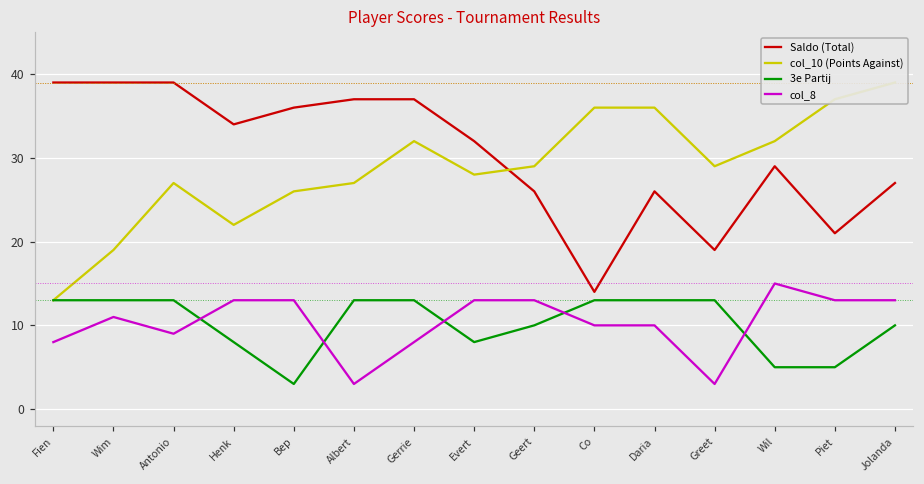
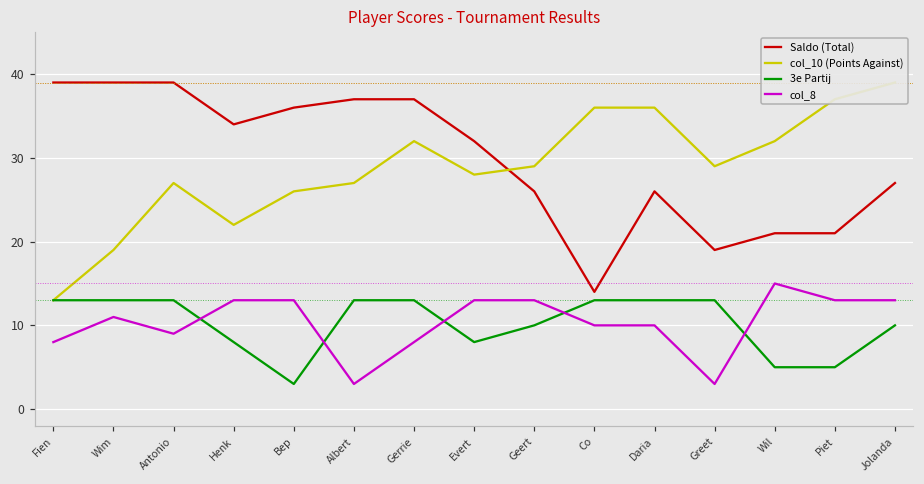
  {
    "Saldo (Total)": {
      "Fien": 39,
      "Wim": 39,
      "Antonio": 39,
      "Henk": 34,
      "Bep": 36,
      "Albert": 37,
      "Gerrie": 37,
      "Evert": 32,
      "Geert": 26,
      "Co": 14,
      "Daria": 26,
      "Greet": 19,
-     "Wil": 29,
+     "Wil": 21,
      "Piet": 21,
      "Jolanda": 27
    },
    "col_10 (Points Against)": {
      "Wim": 19,
      "Antonio": 27,
      "Henk": 22,
      "Bep": 26,
      "Albert": 27,
      "Gerrie": 32,
      "Evert": 28,
      "Geert": 29,
      "Co": 36,
      "Daria": 36,
      "Greet": 29,
      "Wil": 32
    },
    "3e Partij": {
      "Wim": 13,
      "Antonio": 13,
      "Henk": 8,
      "Bep": 3,
      "Albert": 13,
      "Gerrie": 13,
      "Evert": 8,
      "Geert": 10,
      "Co": 13,
      "Daria": 13,
      "Greet": 13,
      "Wil": 5,
      "Piet": 5,
      "Jolanda": 10
    },
    "col_8": {
      "Fien": 8,
      "Wim": 11,
      "Antonio": 9,
      "Henk": 13,
      "Bep": 13,
      "Albert": 3,
      "Gerrie": 8,
      "Evert": 13,
      "Geert": 13,
      "Co": 10,
      "Daria": 10,
      "Greet": 3,
      "Wil": 15,
      "Piet": 13,
      "Jolanda": 13
    }
  }
